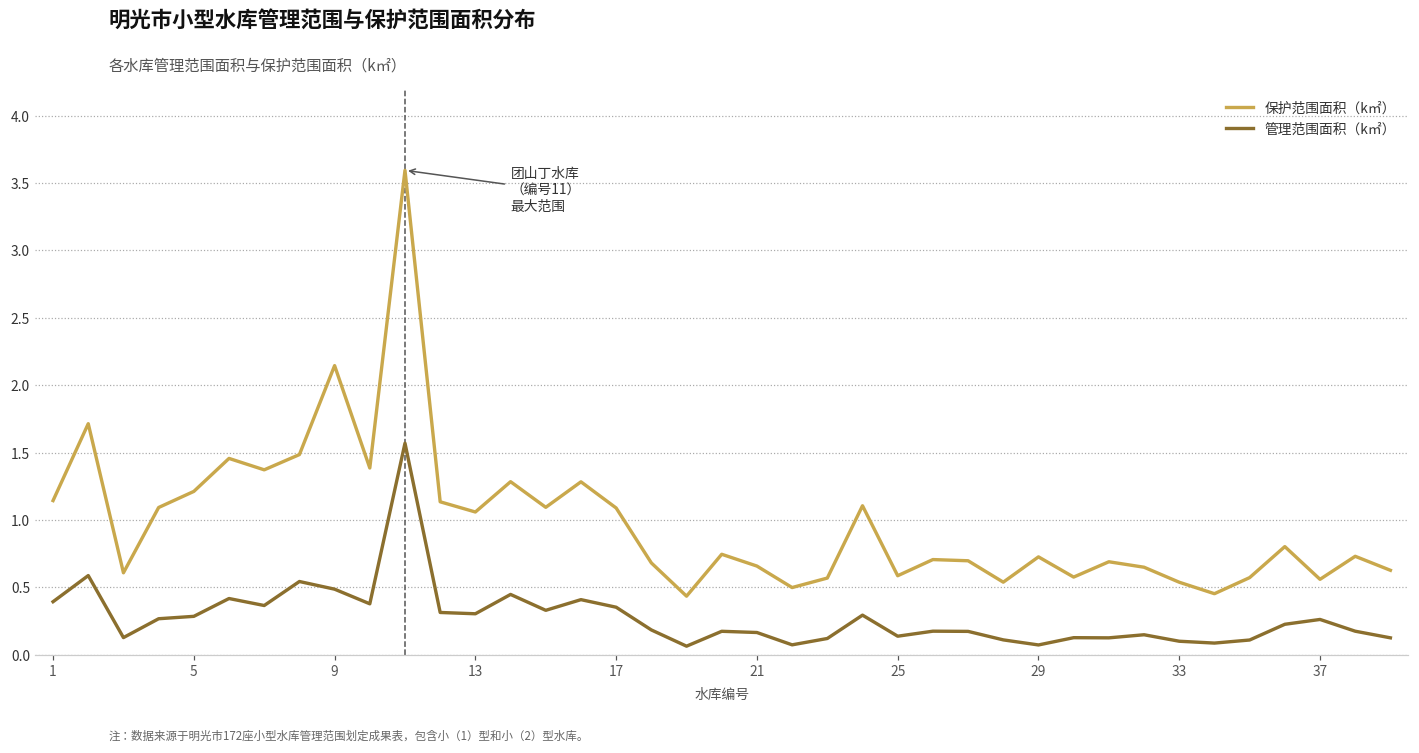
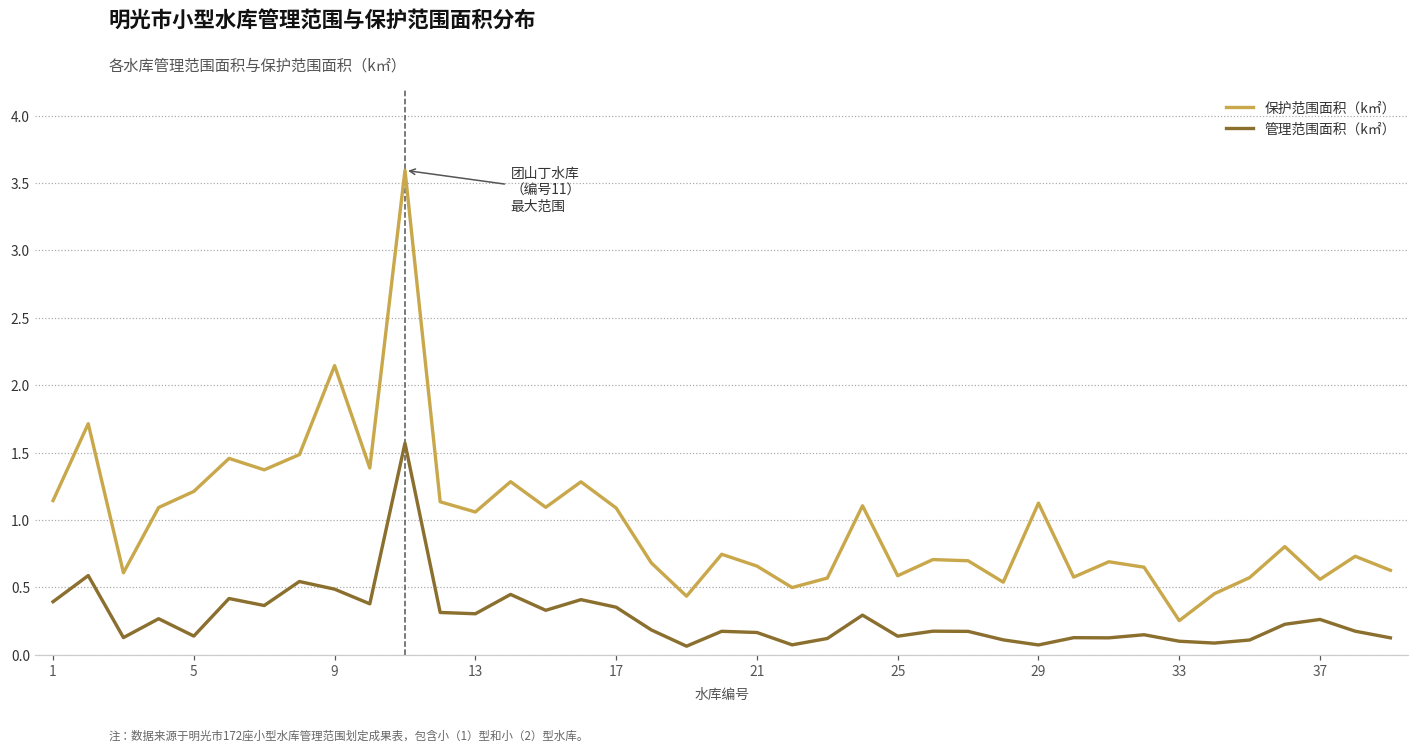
  {
    "保护范围面积（k㎡）": {
      "1": 1.14,
      "5": 1.21,
      "9": 2.14,
      "13": 1.06,
      "17": 1.09,
      "21": 0.66,
      "25": 0.59,
-     "29": 0.73,
-     "33": 0.54,
+     "29": 1.12,
+     "33": 0.25,
      "37": 0.56
    },
    "管理范围面积（k㎡）": {
      "1": 0.39,
-     "5": 0.28,
+     "5": 0.14,
      "9": 0.49,
      "13": 0.30,
      "17": 0.35,
      "21": 0.16,
      "25": 0.14,
      "29": 0.07,
      "33": 0.10,
      "37": 0.26
    }
  }
